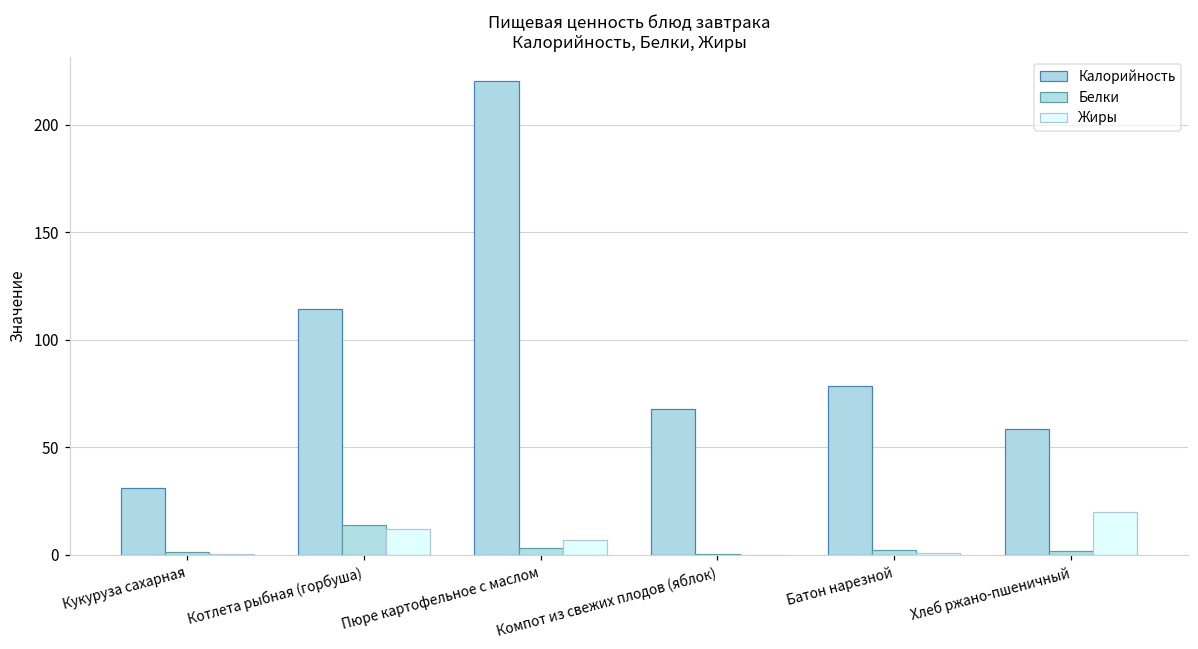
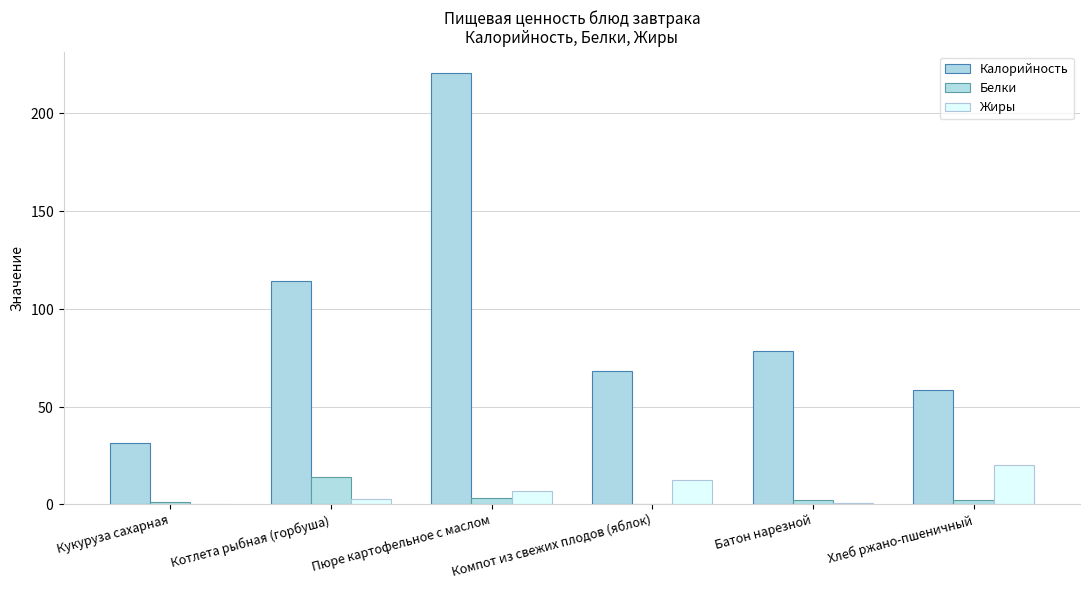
  {
    "Жиры": {
-     "Котлета рыбная (горбуша)": 12,
+     "Котлета рыбная (горбуша)": 3,
      "Пюре картофельное с маслом": 7,
-     "Компот из свежих плодов (яблок)": 0,
+     "Компот из свежих плодов (яблок)": 13,
      "Хлеб ржано-пшеничный": 20
    }
  }
